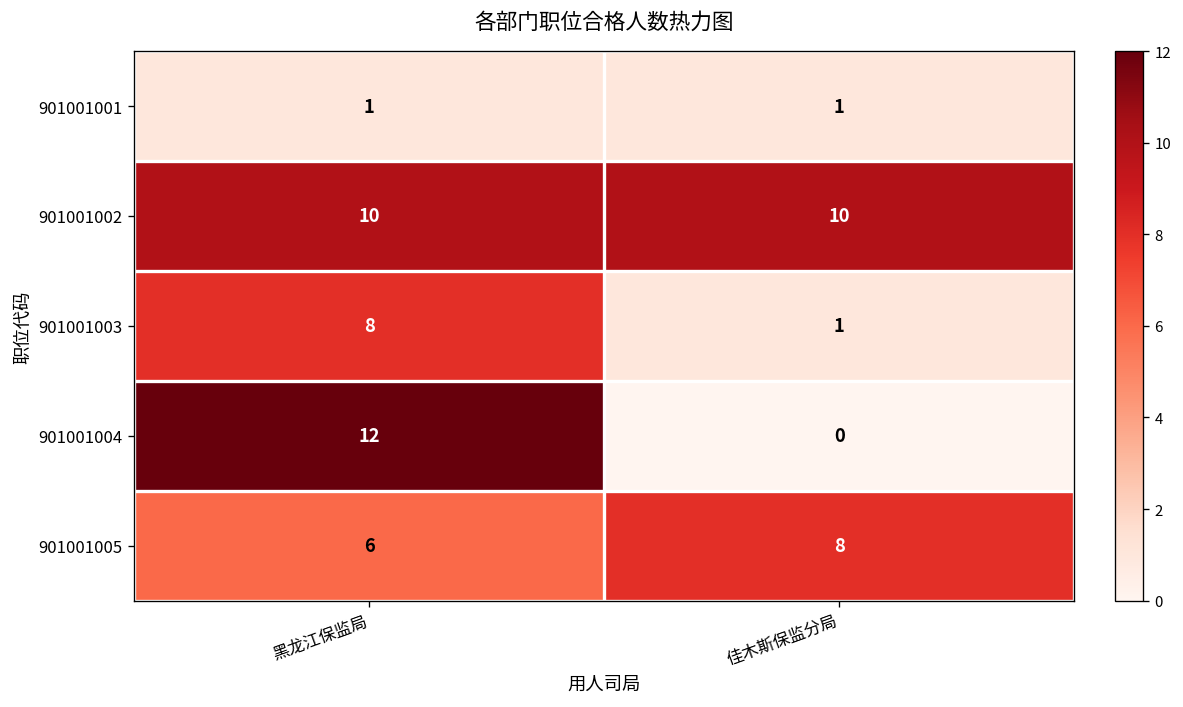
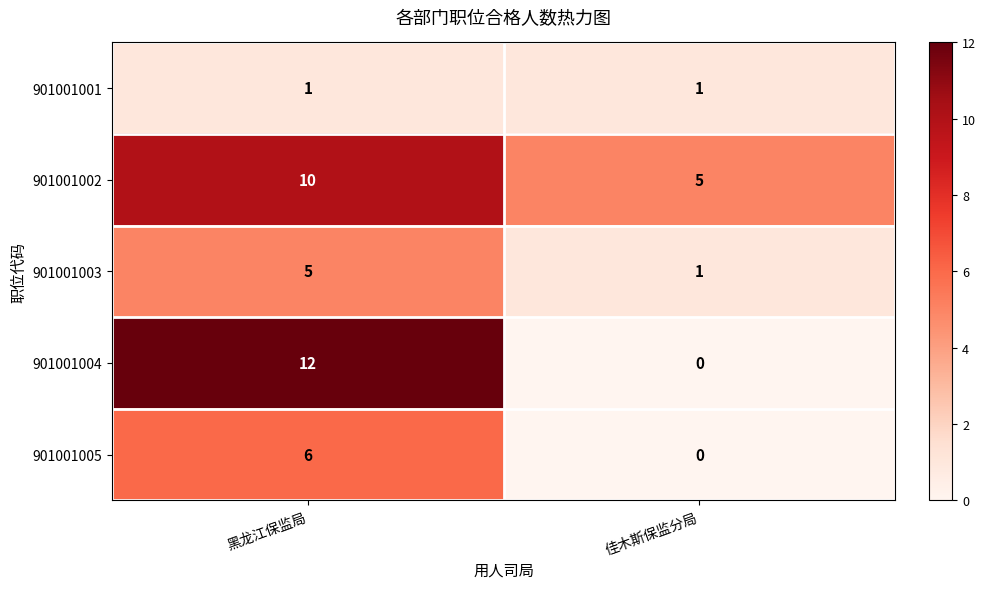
  {
    "901001001": {
      "黑龙江保监局": 1,
      "佳木斯保监分局": 1
    },
    "901001002": {
      "黑龙江保监局": 10,
-     "佳木斯保监分局": 10
+     "佳木斯保监分局": 5
    },
    "901001003": {
-     "黑龙江保监局": 8,
+     "黑龙江保监局": 5,
      "佳木斯保监分局": 1
    },
    "901001004": {
      "黑龙江保监局": 12,
      "佳木斯保监分局": 0
    },
    "901001005": {
      "黑龙江保监局": 6,
-     "佳木斯保监分局": 8
+     "佳木斯保监分局": 0
    }
  }
